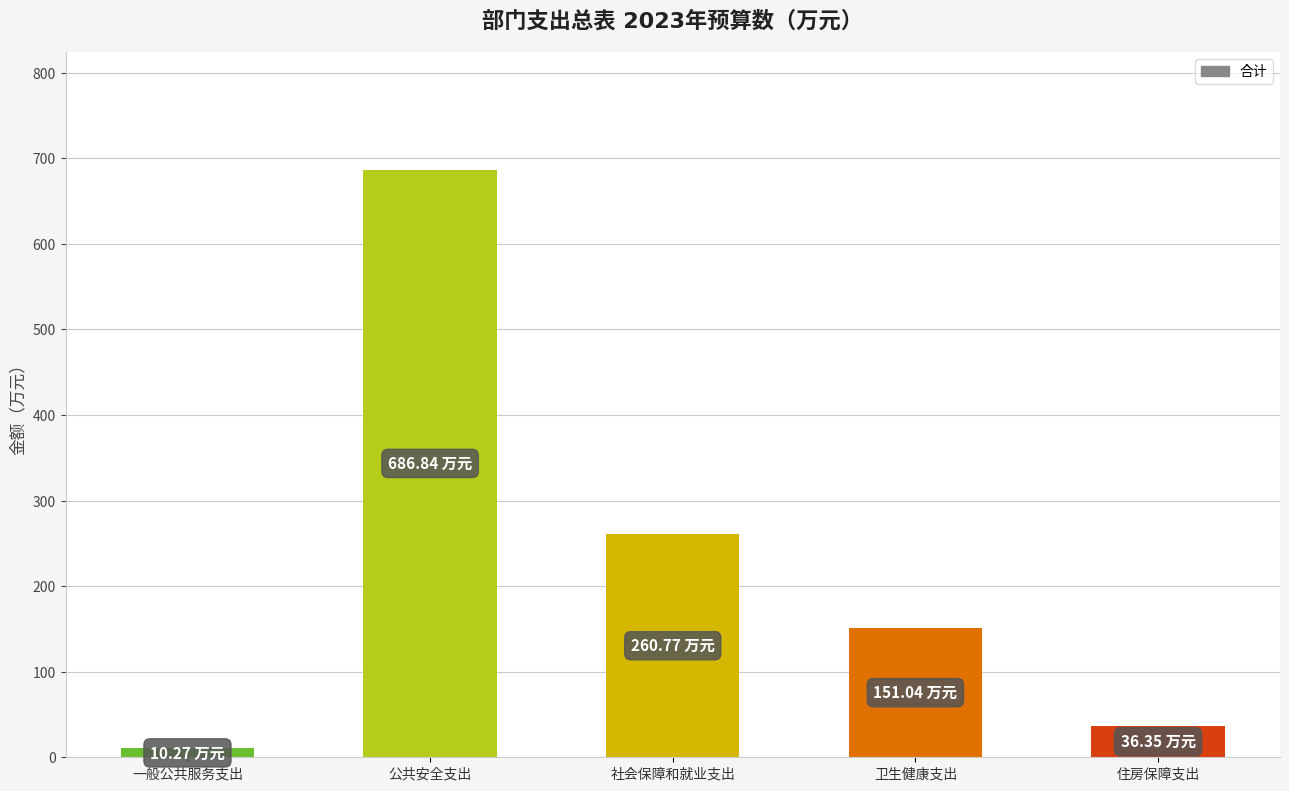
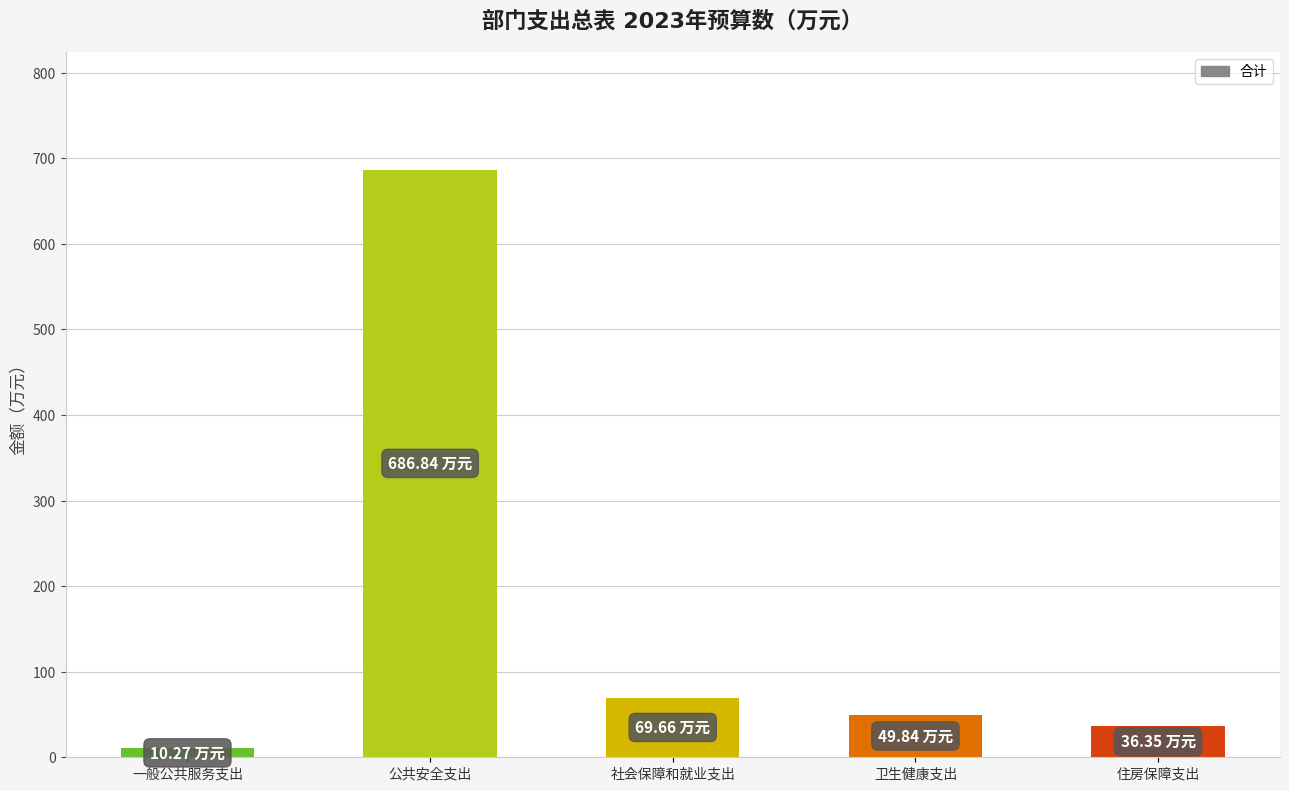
  {
-   "社会保障和就业支出": 260.77,
-   "卫生健康支出": 151.04
+   "社会保障和就业支出": 69.66,
+   "卫生健康支出": 49.84
  }
